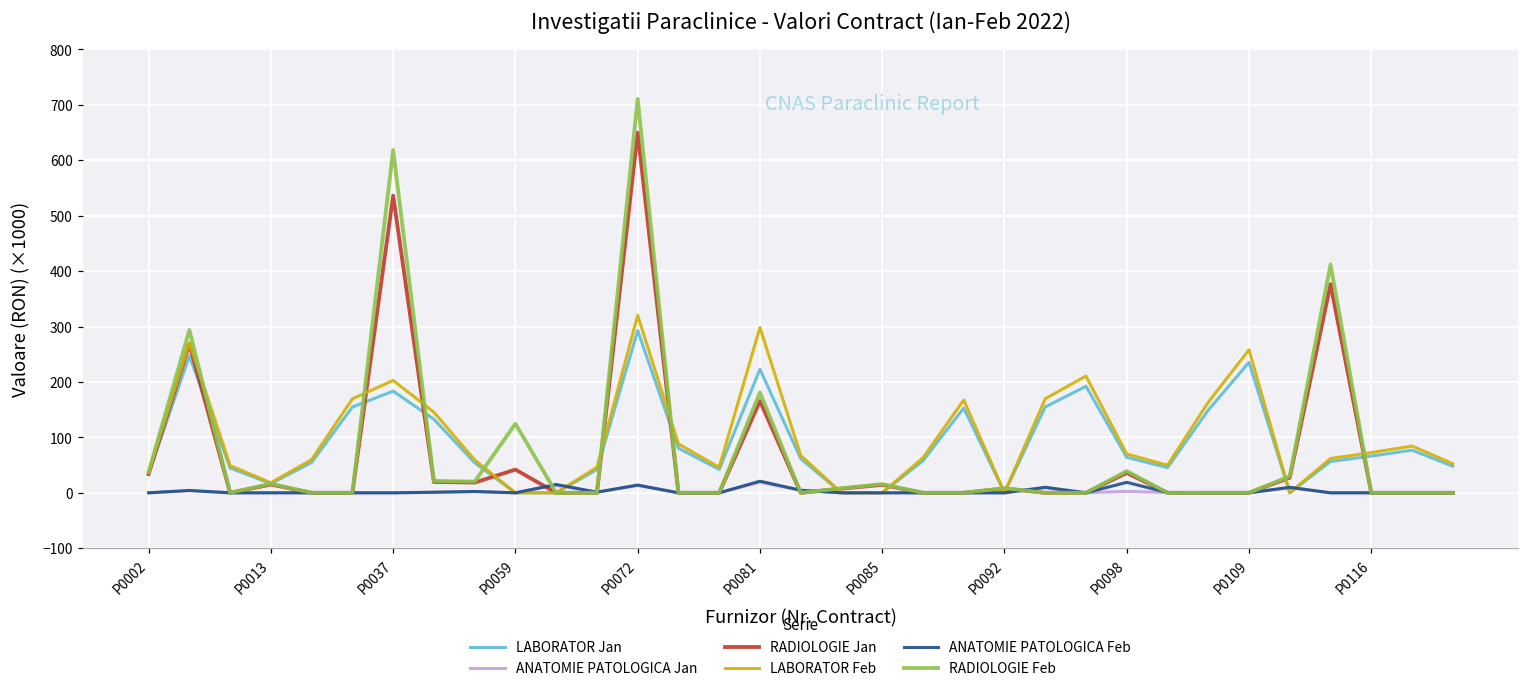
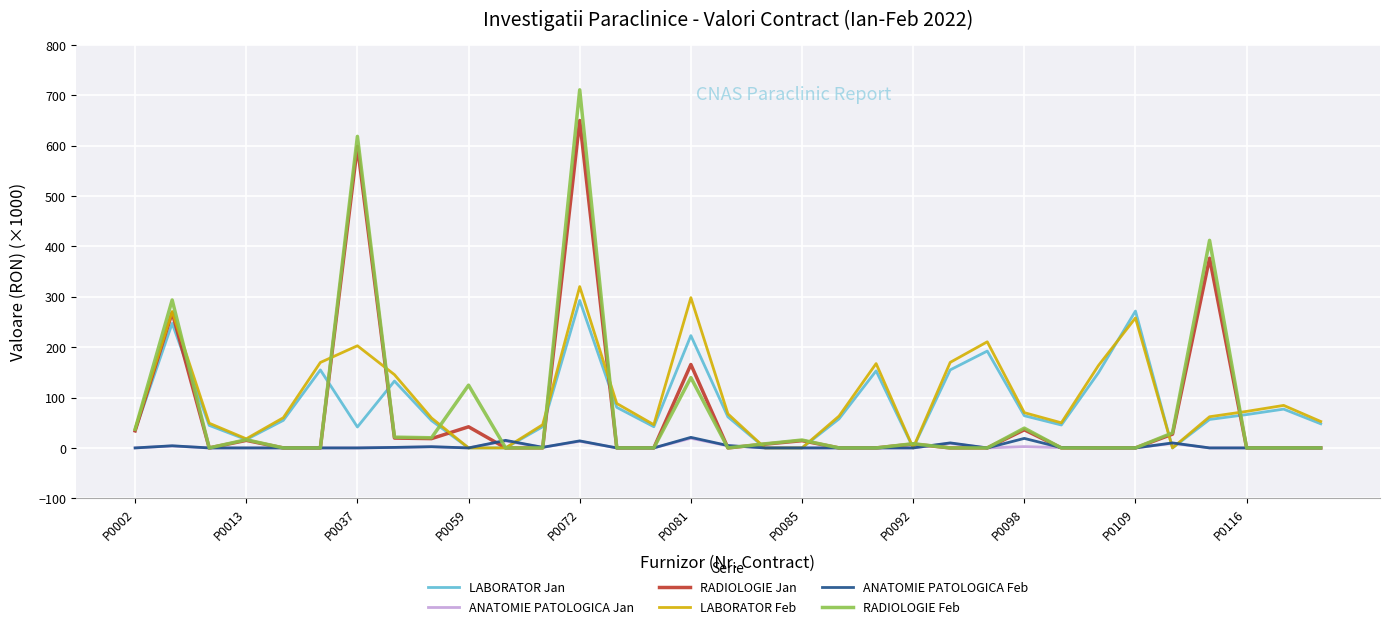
  {
    "LABORATOR Jan": {
-     "P0037": 180,
+     "P0037": 40,
      "P0072": 290,
      "P0081": 220,
      "P0098": 60,
-     "P0109": 240,
+     "P0109": 270,
      "P0116": 70
    },
    "ANATOMIE PATOLOGICA Jan": {
      "P0098": 0
    },
    "RADIOLOGIE Jan": {
-     "P0037": 540,
+     "P0037": 600,
      "P0059": 40,
      "P0072": 650,
      "P0081": 170
    },
    "LABORATOR Feb": {
      "P0037": 200,
      "P0072": 320,
      "P0081": 300,
      "P0098": 70,
      "P0109": 260,
      "P0116": 70
    },
    "ANATOMIE PATOLOGICA Feb": {
      "P0098": 20
    },
    "RADIOLOGIE Feb": {
      "P0037": 620,
      "P0059": 120,
      "P0072": 710,
-     "P0081": 180
+     "P0081": 140
    }
  }
